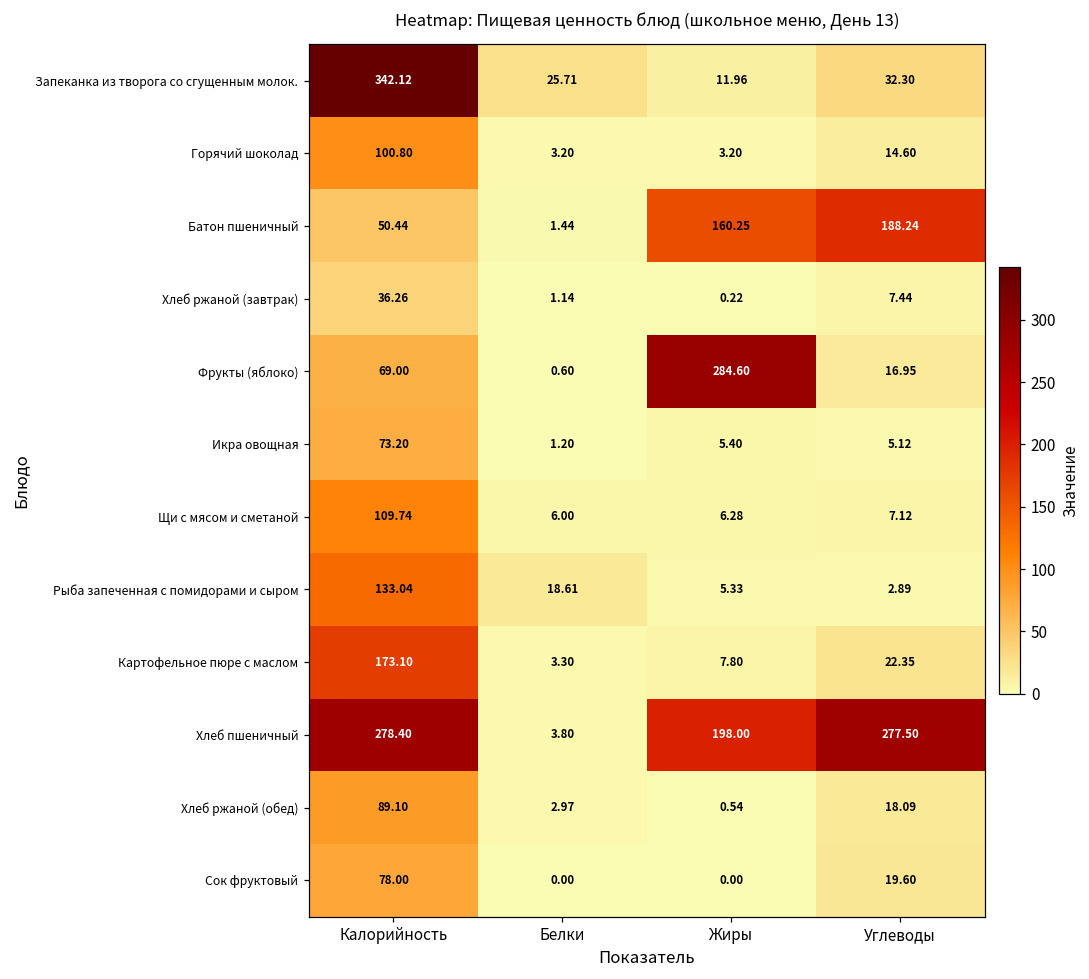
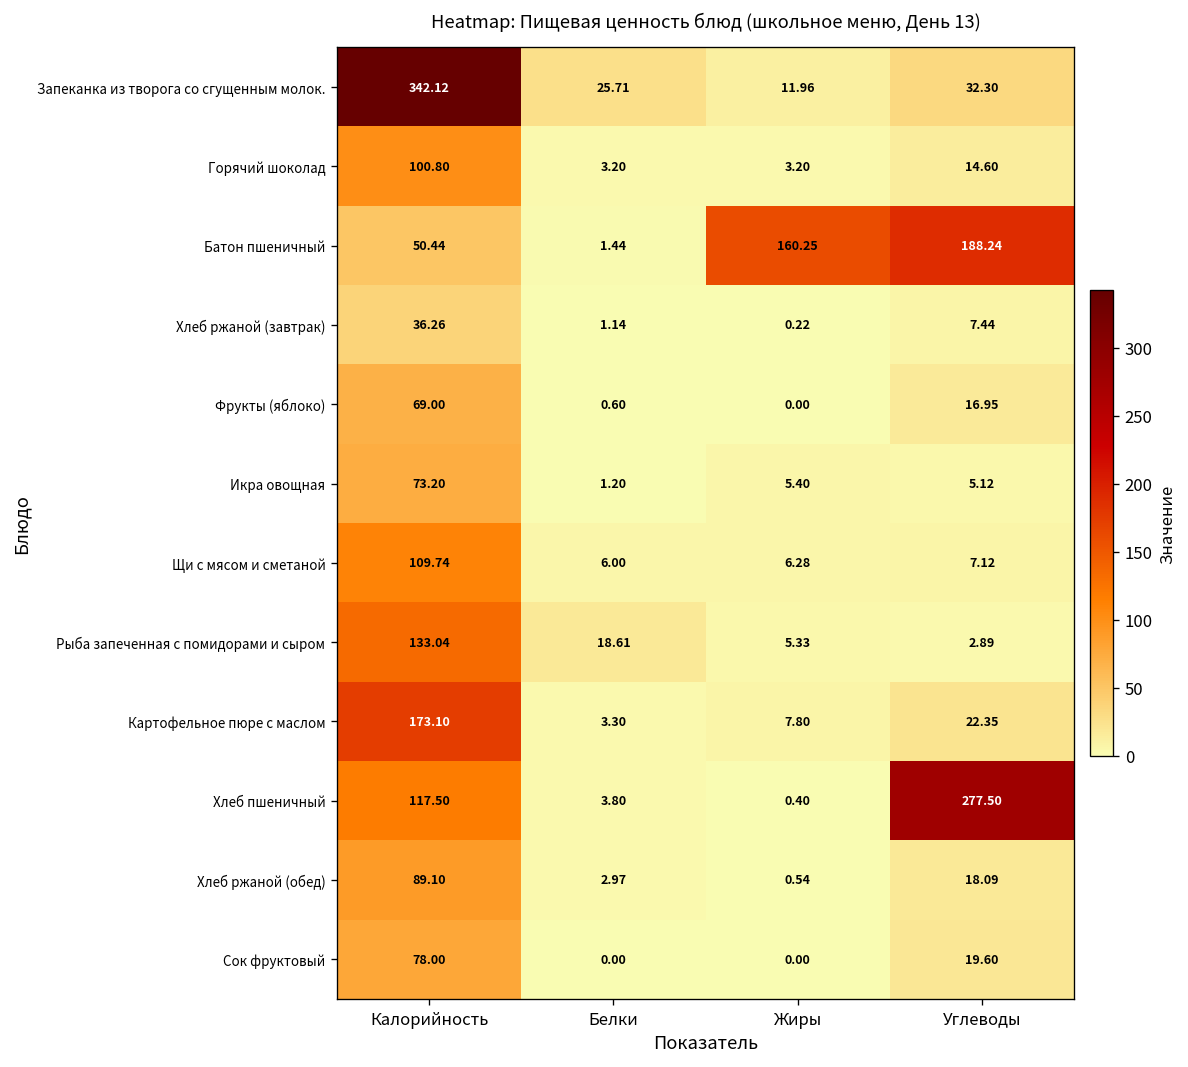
  {
    "Запеканка из творога со сгущенным молок.": {
      "Калорийность": 342.12,
      "Белки": 25.71,
      "Жиры": 11.96,
      "Углеводы": 32.30
    },
    "Горячий шоколад": {
      "Калорийность": 100.80,
      "Белки": 3.20,
      "Жиры": 3.20,
      "Углеводы": 14.60
    },
    "Батон пшеничный": {
      "Калорийность": 50.44,
      "Белки": 1.44,
      "Жиры": 160.25,
      "Углеводы": 188.24
    },
    "Хлеб ржаной (завтрак)": {
      "Калорийность": 36.26,
      "Белки": 1.14,
      "Жиры": 0.22,
      "Углеводы": 7.44
    },
    "Фрукты (яблоко)": {
      "Калорийность": 69.00,
      "Белки": 0.60,
-     "Жиры": 284.60,
+     "Жиры": 0.00,
      "Углеводы": 16.95
    },
    "Икра овощная": {
      "Калорийность": 73.20,
      "Белки": 1.20,
      "Жиры": 5.40,
      "Углеводы": 5.12
    },
    "Щи с мясом и сметаной": {
      "Калорийность": 109.74,
      "Белки": 6.00,
      "Жиры": 6.28,
      "Углеводы": 7.12
    },
    "Рыба запеченная с помидорами и сыром": {
      "Калорийность": 133.04,
      "Белки": 18.61,
      "Жиры": 5.33,
      "Углеводы": 2.89
    },
    "Картофельное пюре с маслом": {
      "Калорийность": 173.10,
      "Белки": 3.30,
      "Жиры": 7.80,
      "Углеводы": 22.35
    },
    "Хлеб пшеничный": {
-     "Калорийность": 278.40,
+     "Калорийность": 117.50,
      "Белки": 3.80,
-     "Жиры": 198.00,
+     "Жиры": 0.40,
      "Углеводы": 277.50
    },
    "Хлеб ржаной (обед)": {
      "Калорийность": 89.10,
      "Белки": 2.97,
      "Жиры": 0.54,
      "Углеводы": 18.09
    },
    "Сок фруктовый": {
      "Калорийность": 78.00,
      "Белки": 0.00,
      "Жиры": 0.00,
      "Углеводы": 19.60
    }
  }
